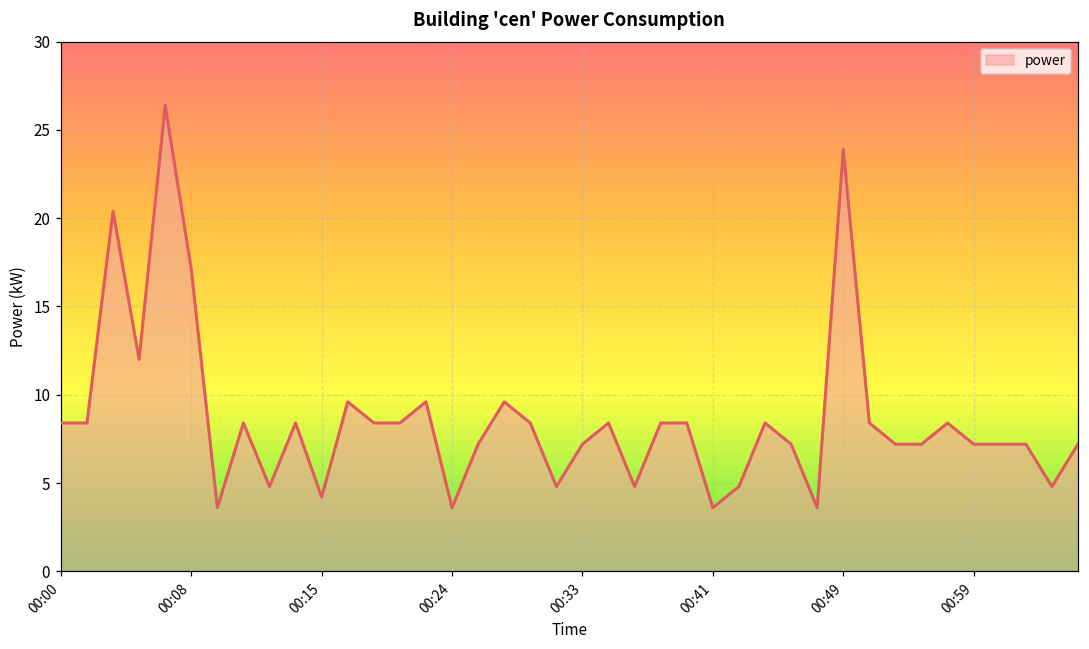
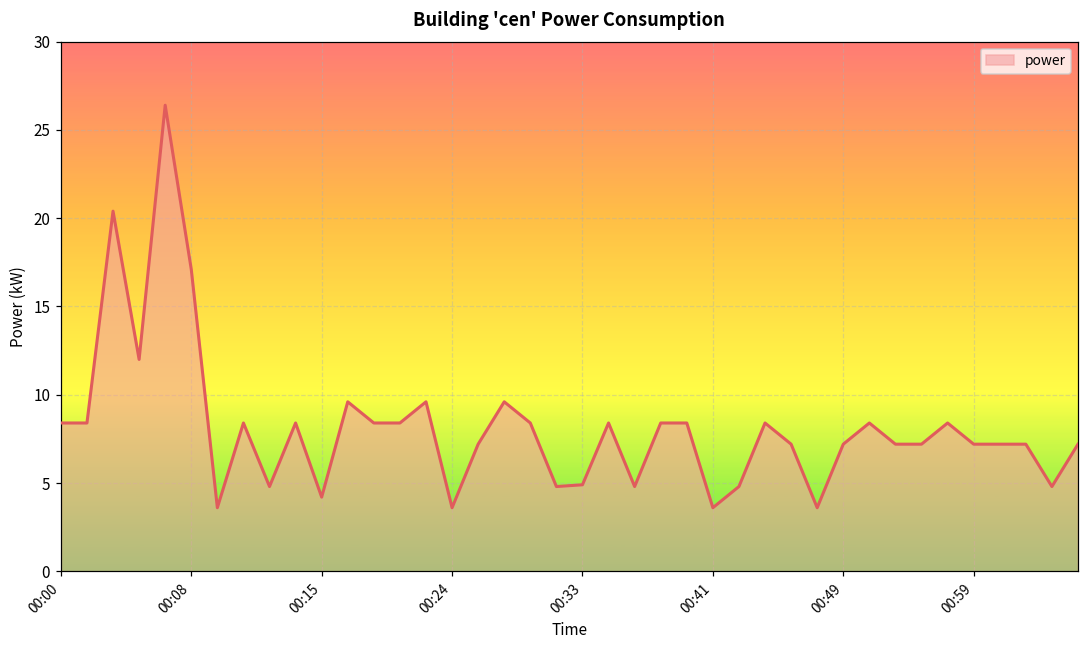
  {
    "00:00": 8.4,
    "00:08": 17.1,
    "00:15": 4.2,
    "00:24": 3.6,
-   "00:33": 7.2,
+   "00:33": 4.9,
    "00:41": 3.6,
-   "00:49": 23.9,
+   "00:49": 7.2,
    "00:59": 7.2
  }
